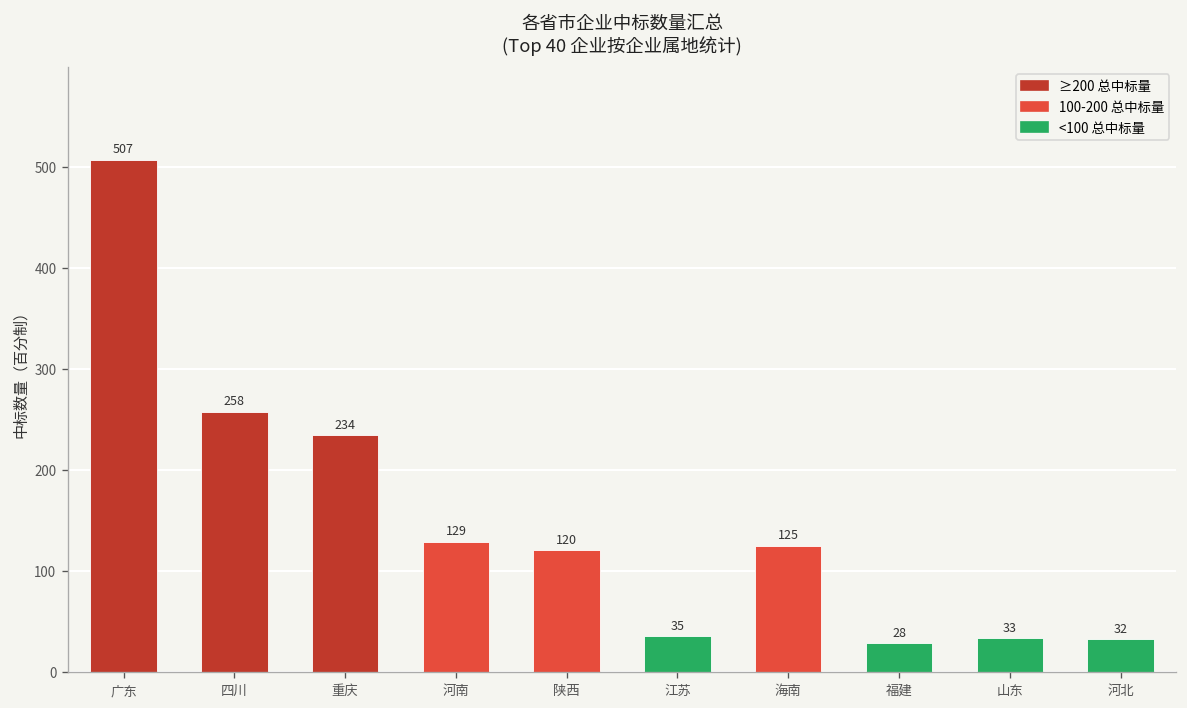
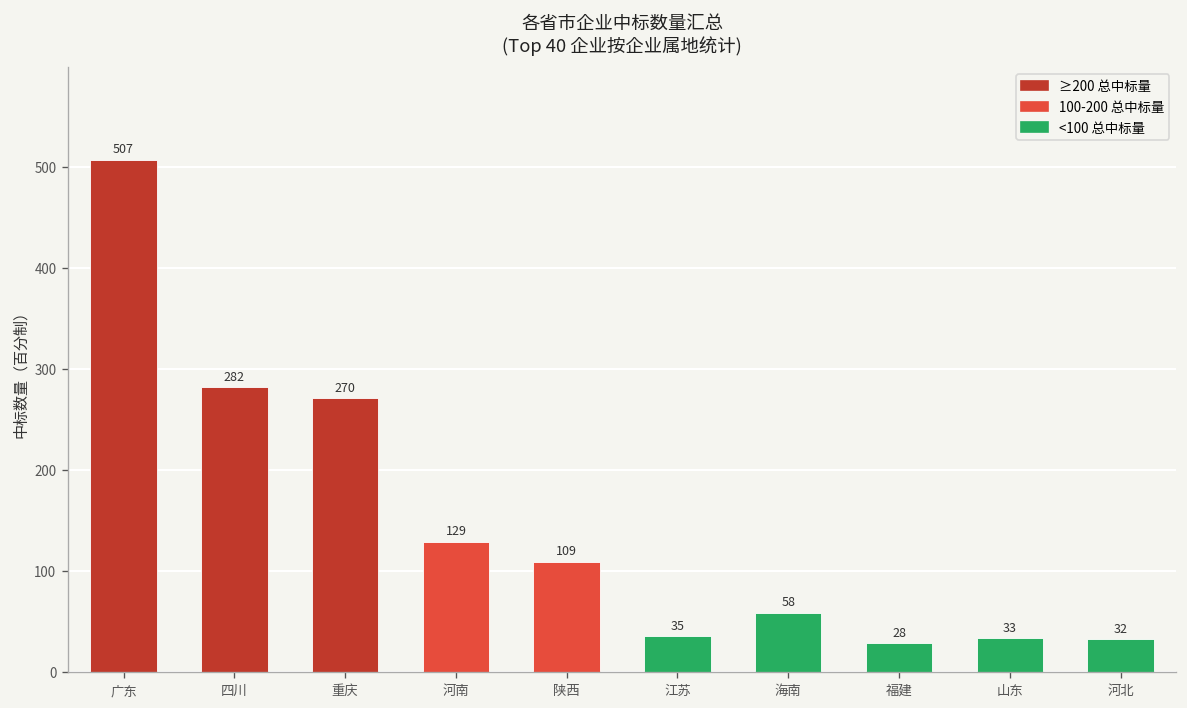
  {
    "广东": 507,
-   "四川": 258,
-   "重庆": 234,
+   "四川": 282,
+   "重庆": 270,
    "河南": 129,
-   "陕西": 120,
+   "陕西": 109,
    "江苏": 35,
-   "海南": 125,
+   "海南": 58,
    "福建": 28,
    "山东": 33,
    "河北": 32
  }
